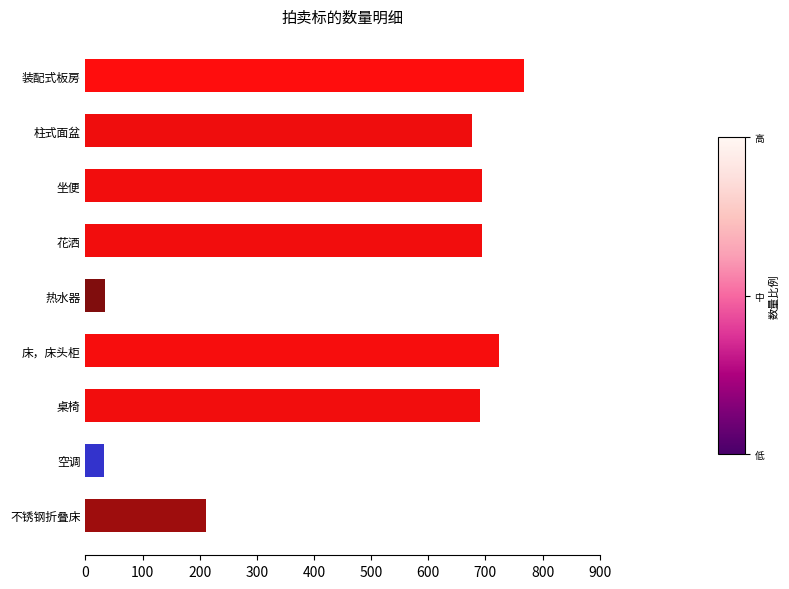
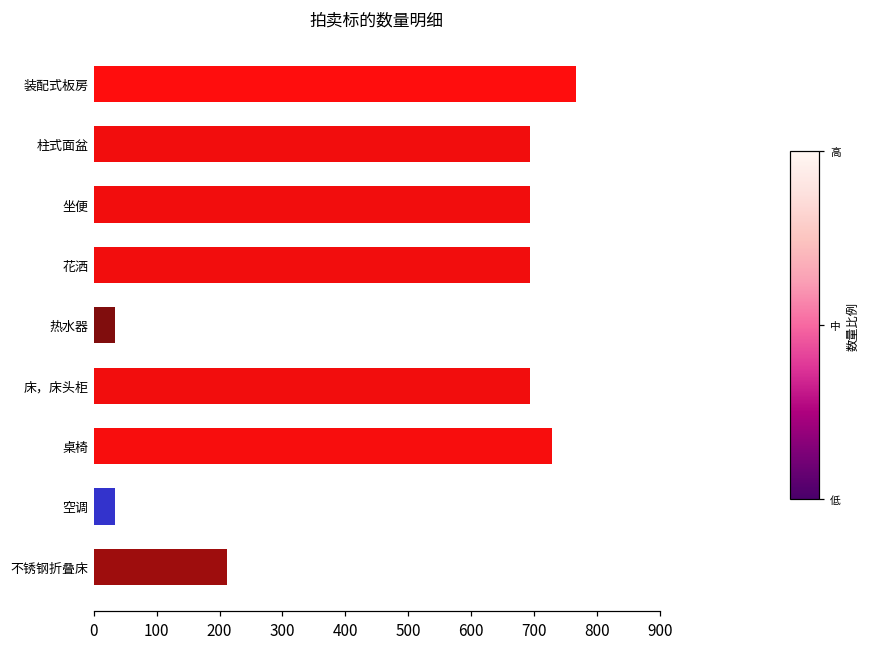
  {
    "装配式板房": 770,
-   "柱式面盆": 680,
+   "柱式面盆": 690,
    "坐便": 690,
    "花洒": 690,
    "热水器": 30,
-   "床，床头柜": 720,
-   "桌椅": 690,
+   "床，床头柜": 690,
+   "桌椅": 730,
    "空调": 30,
    "不锈钢折叠床": 210
  }
